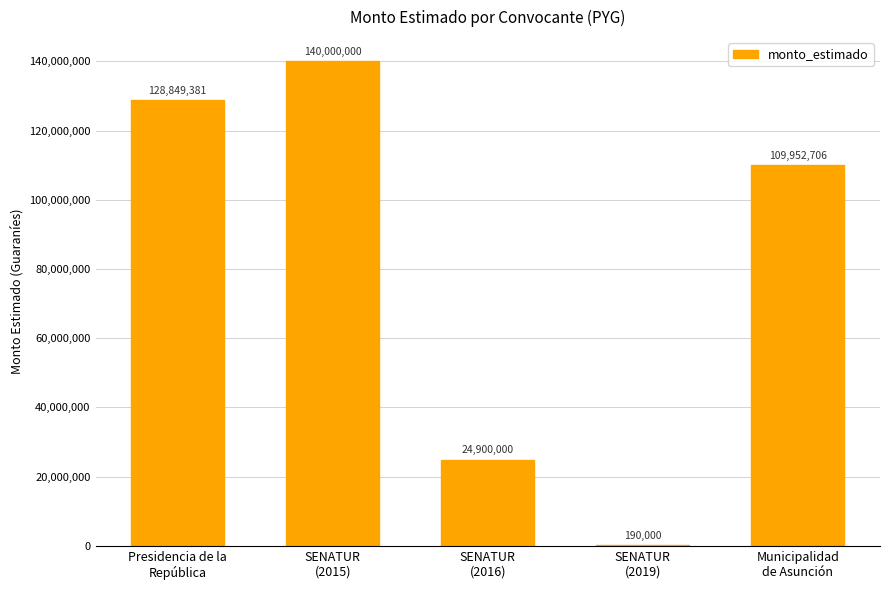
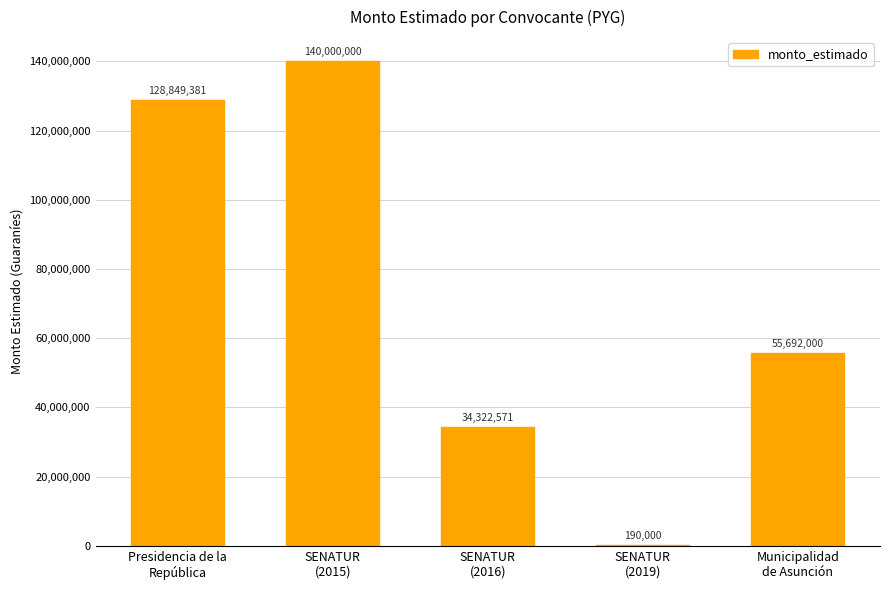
  {
    "Presidencia de la República": "128,849,381",
    "SENATUR (2015)": "140,000,000",
-   "SENATUR (2016)": "24,900,000",
+   "SENATUR (2016)": "34,322,571",
    "SENATUR (2019)": "190,000",
-   "Municipalidad de Asunción": "109,952,706"
+   "Municipalidad de Asunción": "55,692,000"
  }
